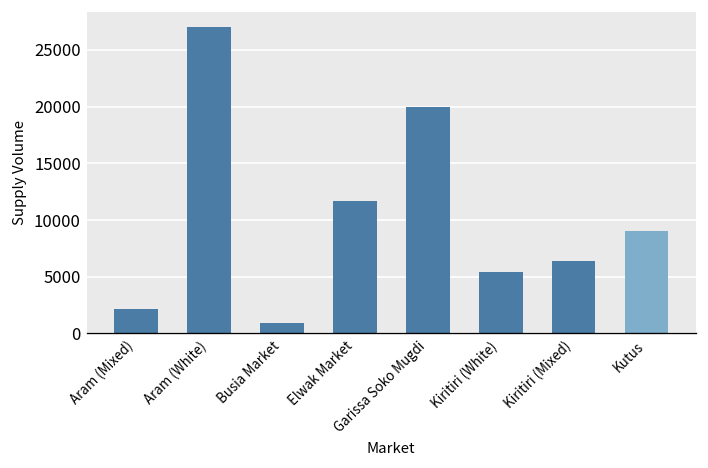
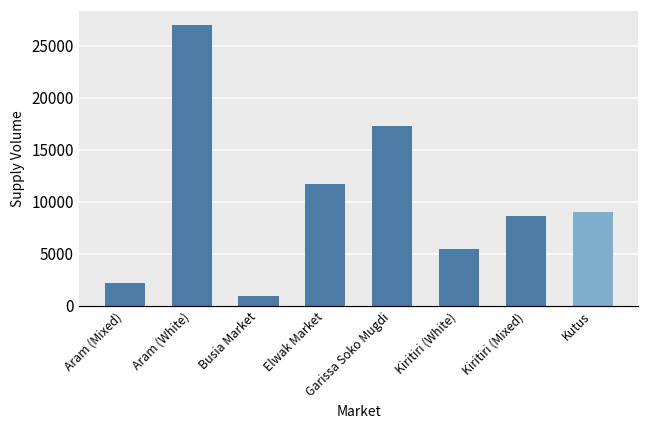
  {
    "Aram (Mixed)": 2000,
    "Aram (White)": 27000,
    "Busia Market": 1000,
    "Elwak Market": 12000,
-   "Garissa Soko Mugdi": 20000,
+   "Garissa Soko Mugdi": 17000,
    "Kiritiri (White)": 5000,
-   "Kiritiri (Mixed)": 6000,
+   "Kiritiri (Mixed)": 9000,
    "Kutus": 9000
  }
